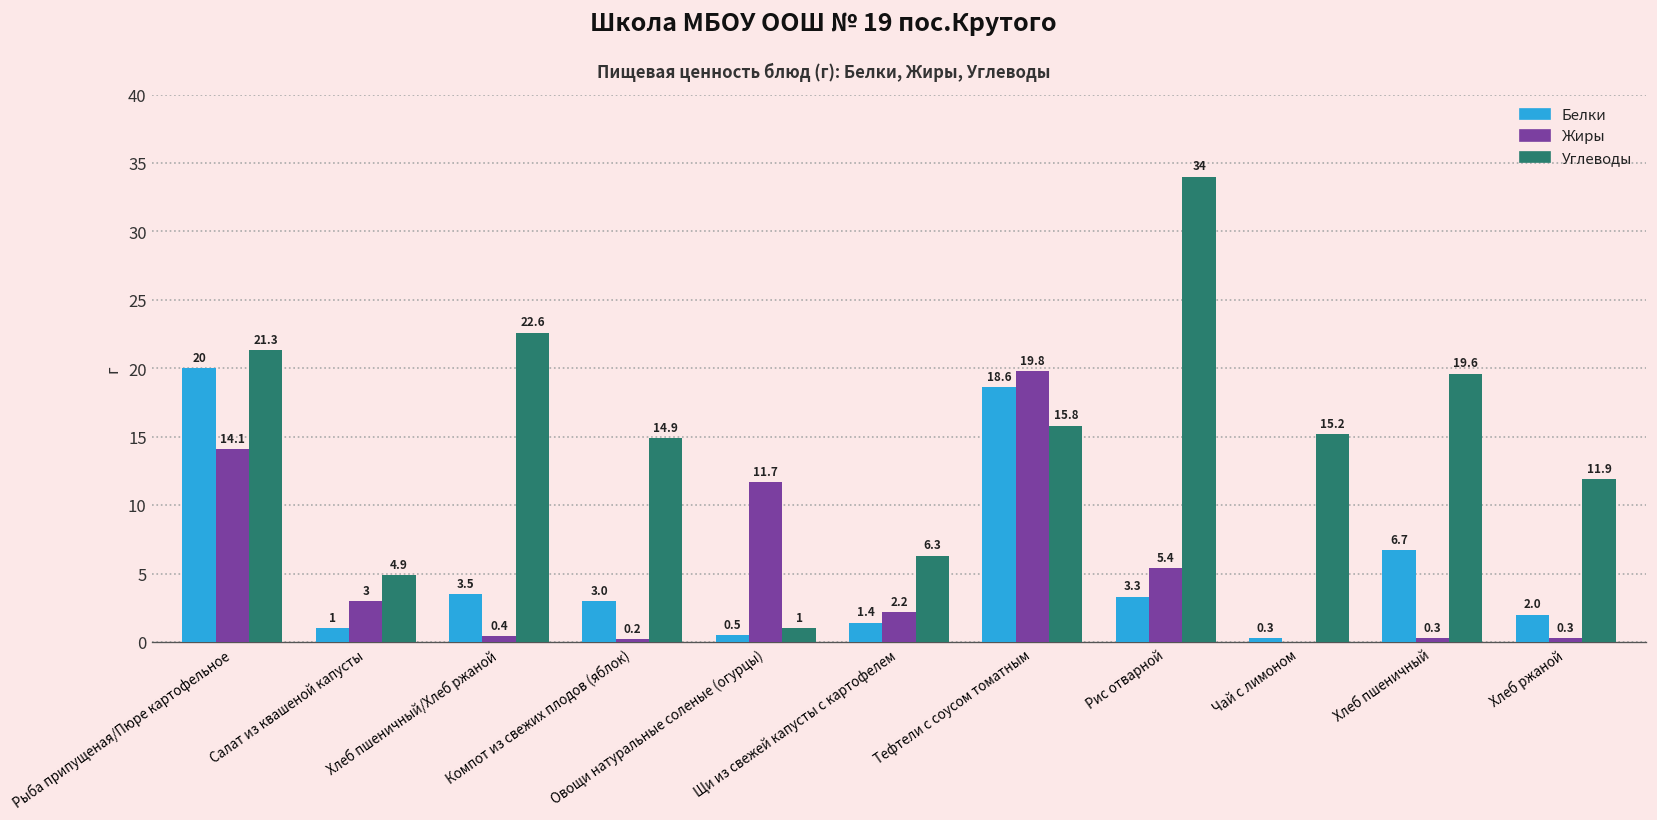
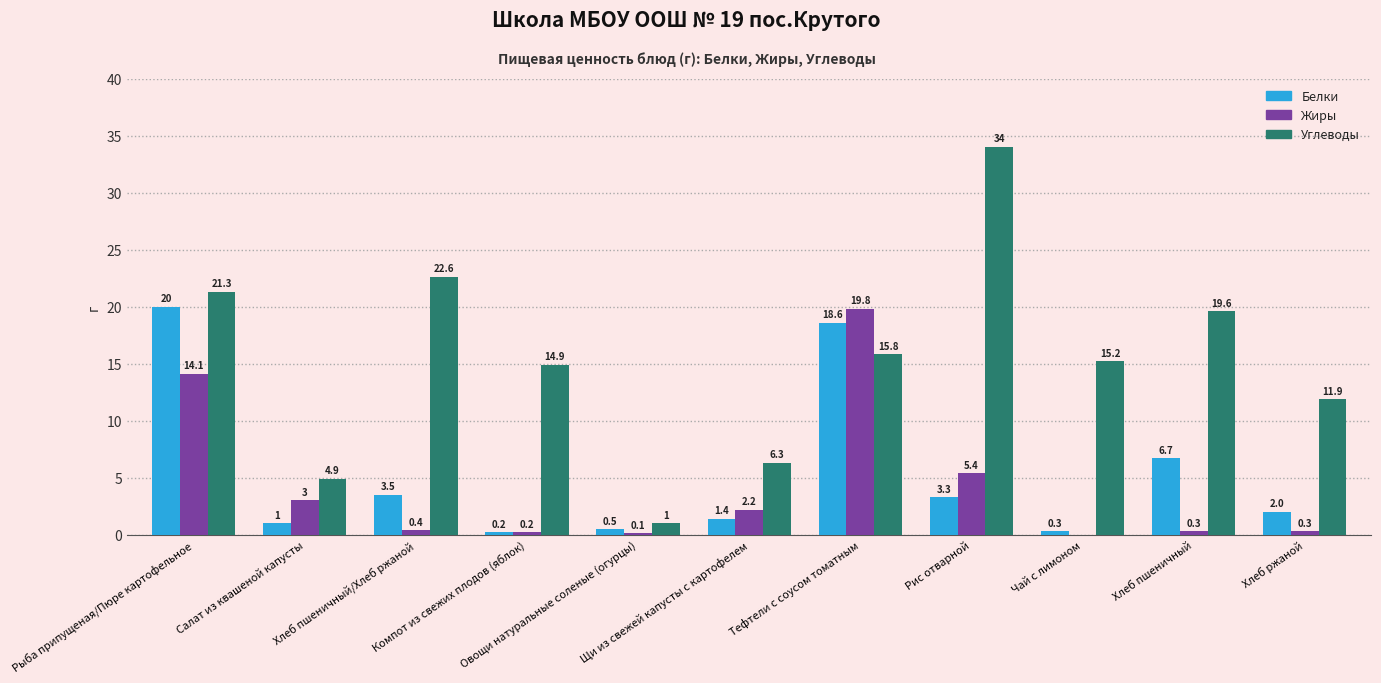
  {
    "Белки": {
      "Рыба припущеная/Пюре картофельное": 20,
      "Салат из квашеной капусты": 1,
      "Хлеб пшеничный/Хлеб ржаной": 3.5,
-     "Компот из свежих плодов (яблок)": 3.0,
+     "Компот из свежих плодов (яблок)": 0.2,
      "Овощи натуральные соленые (огурцы)": 0.5,
      "Щи из свежей капусты с картофелем": 1.4,
      "Тефтели с соусом томатным": 18.6,
      "Рис отварной": 3.3,
      "Чай с лимоном": 0.3,
      "Хлеб пшеничный": 6.7,
      "Хлеб ржаной": 2.0
    },
    "Жиры": {
      "Рыба припущеная/Пюре картофельное": 14.1,
      "Салат из квашеной капусты": 3,
      "Хлеб пшеничный/Хлеб ржаной": 0.4,
      "Компот из свежих плодов (яблок)": 0.2,
-     "Овощи натуральные соленые (огурцы)": 11.7,
+     "Овощи натуральные соленые (огурцы)": 0.1,
      "Щи из свежей капусты с картофелем": 2.2,
      "Тефтели с соусом томатным": 19.8,
      "Рис отварной": 5.4,
      "Хлеб пшеничный": 0.3,
      "Хлеб ржаной": 0.3
    },
    "Углеводы": {
      "Рыба припущеная/Пюре картофельное": 21.3,
      "Салат из квашеной капусты": 4.9,
      "Хлеб пшеничный/Хлеб ржаной": 22.6,
      "Компот из свежих плодов (яблок)": 14.9,
      "Овощи натуральные соленые (огурцы)": 1,
      "Щи из свежей капусты с картофелем": 6.3,
      "Тефтели с соусом томатным": 15.8,
      "Рис отварной": 34,
      "Чай с лимоном": 15.2,
      "Хлеб пшеничный": 19.6,
      "Хлеб ржаной": 11.9
    }
  }
